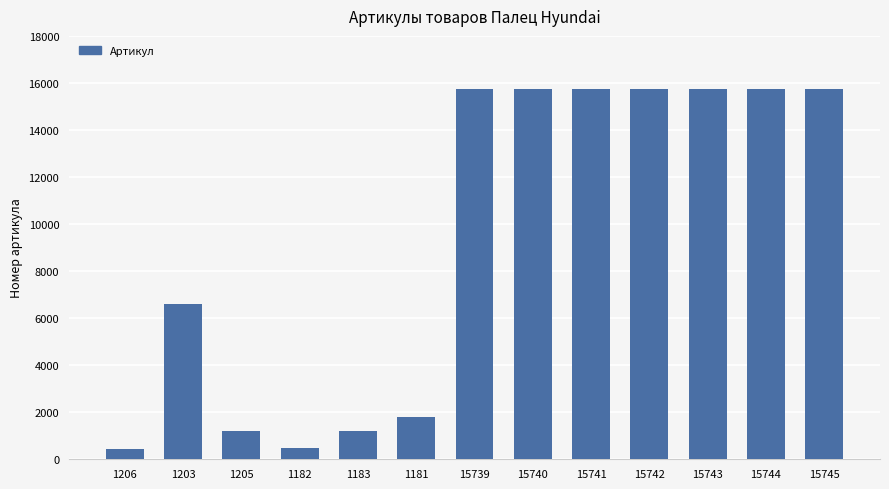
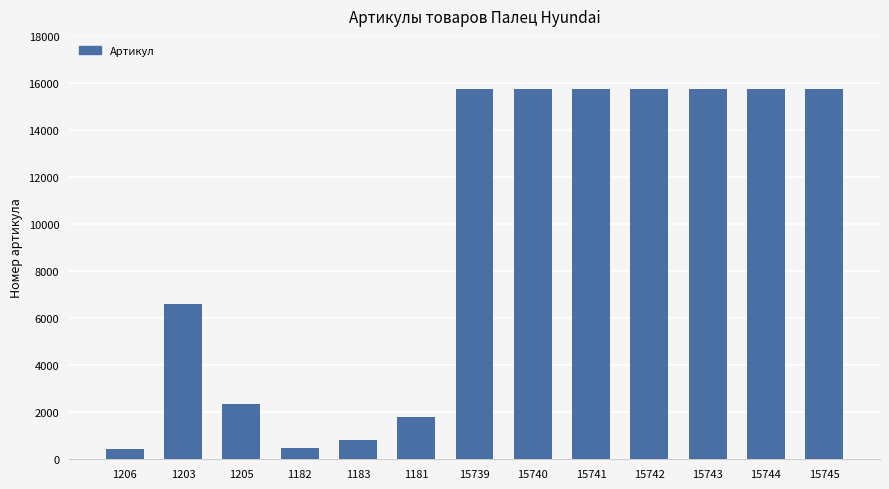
  {
    "1206": 400,
    "1203": 6600,
-   "1205": 1200,
+   "1205": 2300,
    "1182": 500,
-   "1183": 1200,
+   "1183": 800,
    "1181": 1800,
    "15739": 15700,
    "15740": 15700,
    "15741": 15700,
    "15742": 15700,
    "15743": 15700,
    "15744": 15700,
    "15745": 15700
  }
